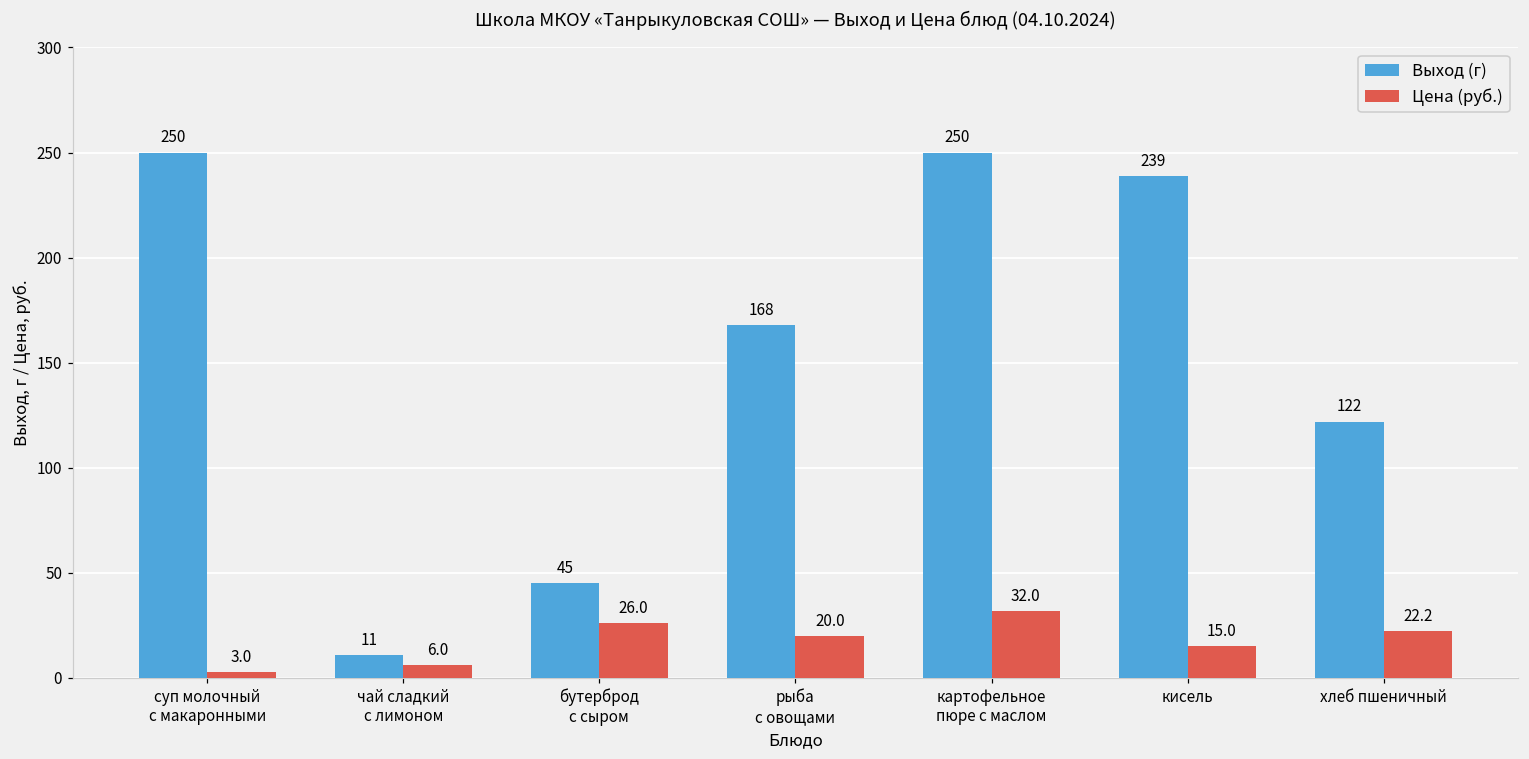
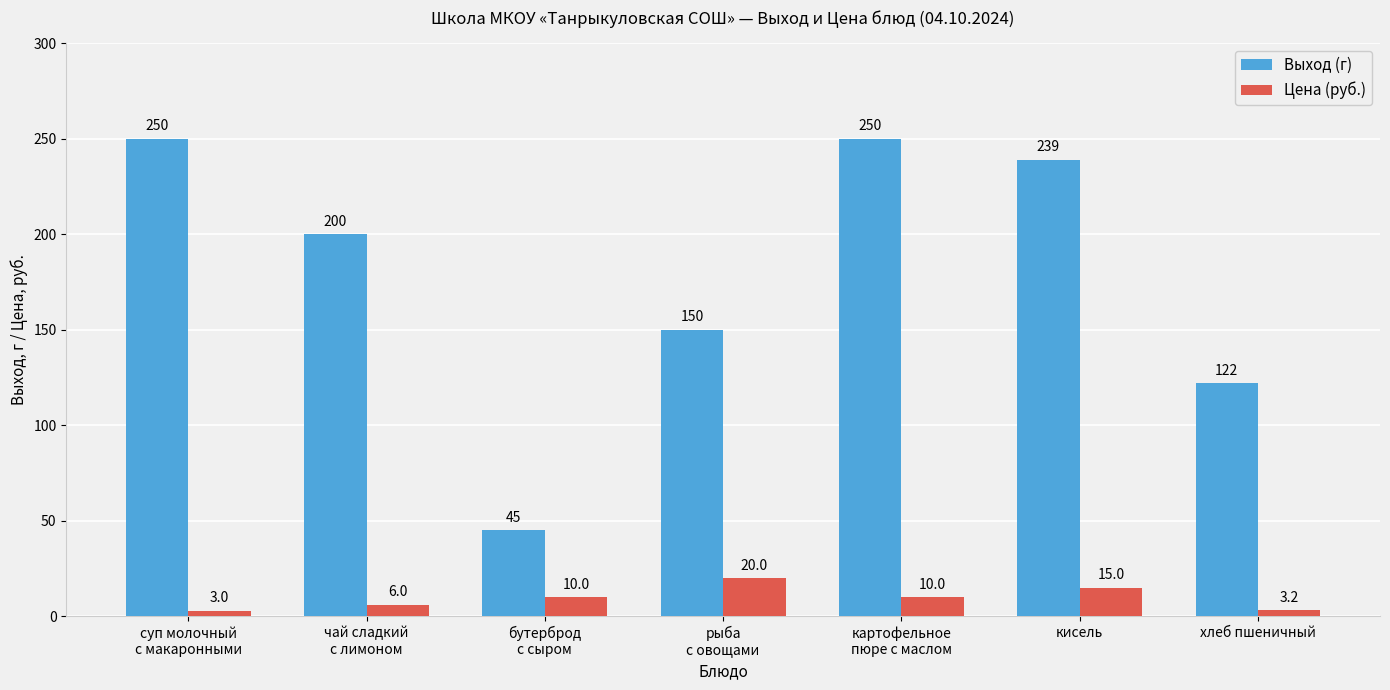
  {
    "Выход (г)": {
      "суп молочный с макаронными": 250,
-     "чай сладкий с лимоном": 11,
+     "чай сладкий с лимоном": 200,
      "бутерброд с сыром": 45,
-     "рыба с овощами": 168,
+     "рыба с овощами": 150,
      "картофельное пюре с маслом": 250,
      "кисель": 239,
      "хлеб пшеничный": 122
    },
    "Цена (руб.)": {
      "суп молочный с макаронными": 3.0,
      "чай сладкий с лимоном": 6.0,
-     "бутерброд с сыром": 26.0,
+     "бутерброд с сыром": 10.0,
      "рыба с овощами": 20.0,
-     "картофельное пюре с маслом": 32.0,
+     "картофельное пюре с маслом": 10.0,
      "кисель": 15.0,
-     "хлеб пшеничный": 22.2
+     "хлеб пшеничный": 3.2
    }
  }
